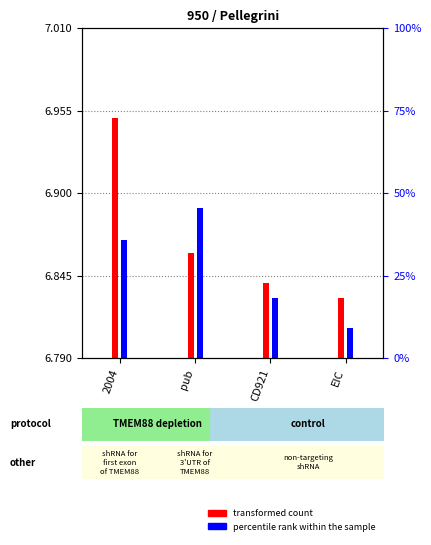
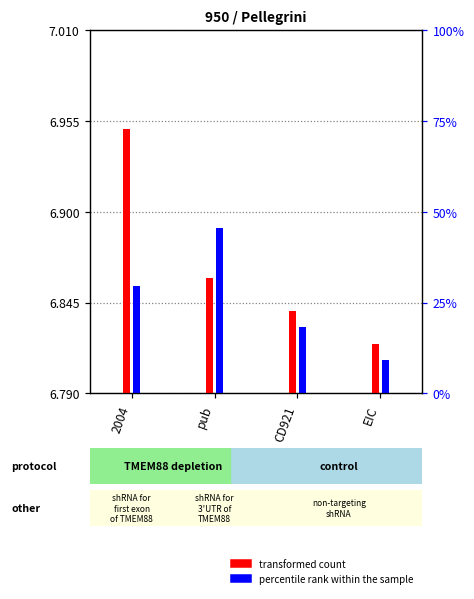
  {
    "transformed count": {
      "2004": 6.95,
      "pub": 6.86,
      "CD921": 6.84,
-     "EIC": 6.83
+     "EIC": 6.82
    },
    "percentile rank within the sample": {
-     "2004": 6.869,
+     "2004": 6.855,
      "pub": 6.890,
      "CD921": 6.830,
      "EIC": 6.810
    }
  }
